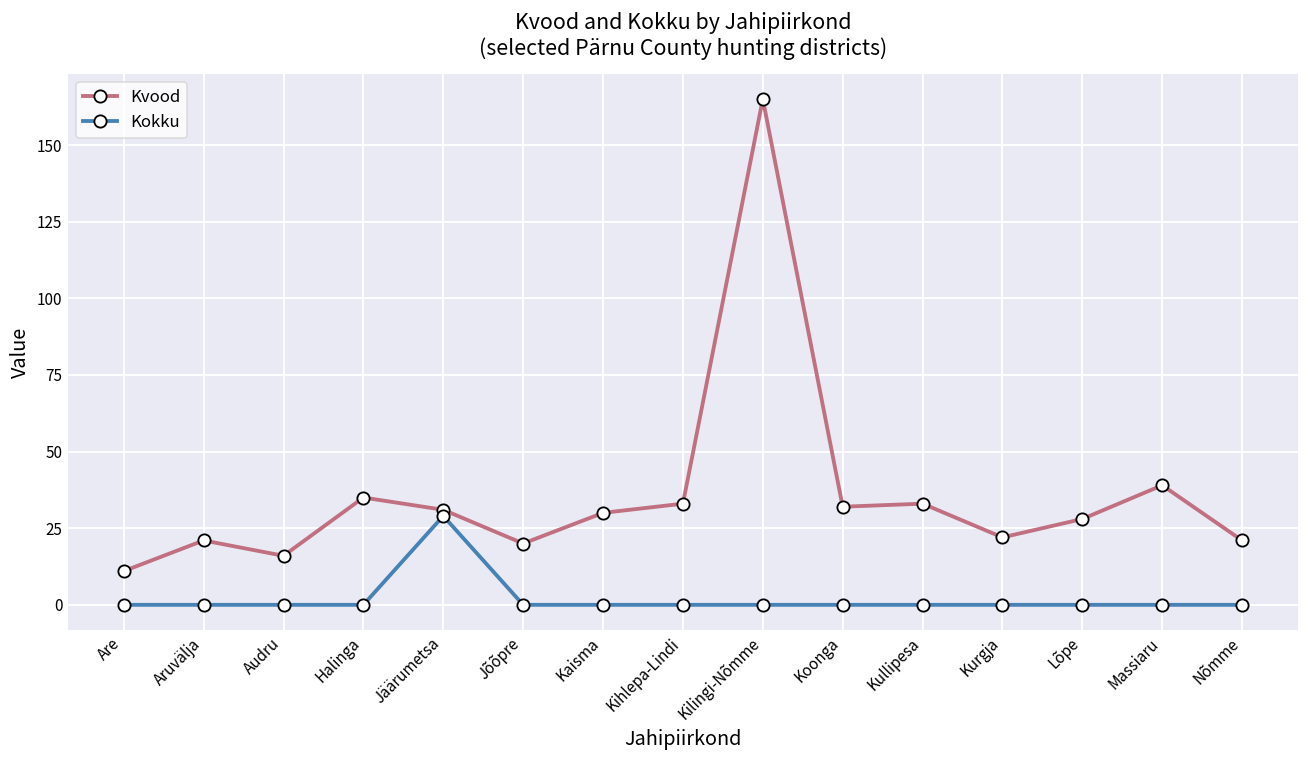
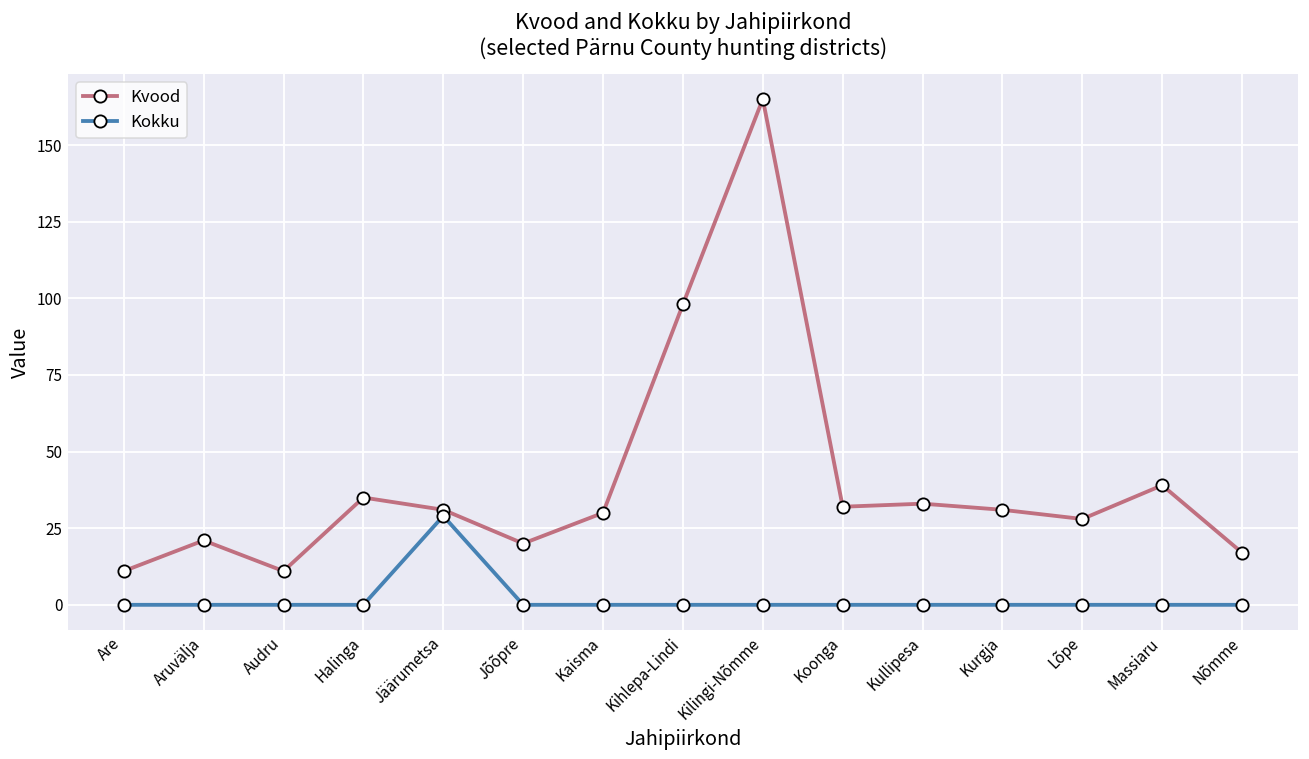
  {
    "Kvood": {
      "Are": 11,
      "Aruvälja": 21,
-     "Audru": 16,
+     "Audru": 11,
      "Halinga": 35,
      "Jäärumetsa": 31,
      "Jõõpre": 20,
      "Kaisma": 30,
-     "Kihlepa-Lindi": 33,
+     "Kihlepa-Lindi": 98,
      "Kilingi-Nõmme": 165,
      "Koonga": 32,
      "Kullipesa": 33,
-     "Kurgja": 22,
+     "Kurgja": 31,
      "Lõpe": 28,
      "Massiaru": 39,
-     "Nõmme": 21
+     "Nõmme": 17
    },
    "Kokku": {
      "Are": 0,
      "Aruvälja": 0,
      "Audru": 0,
      "Halinga": 0,
      "Jäärumetsa": 29,
      "Jõõpre": 0,
      "Kaisma": 0,
      "Kihlepa-Lindi": 0,
      "Kilingi-Nõmme": 0,
      "Koonga": 0,
      "Kullipesa": 0,
      "Kurgja": 0,
      "Lõpe": 0,
      "Massiaru": 0,
      "Nõmme": 0
    }
  }
